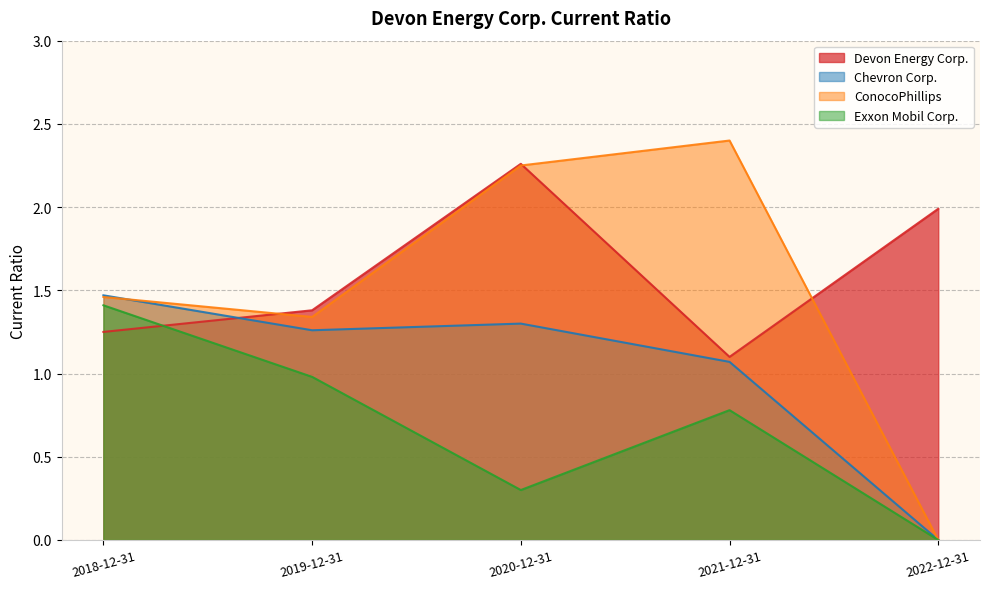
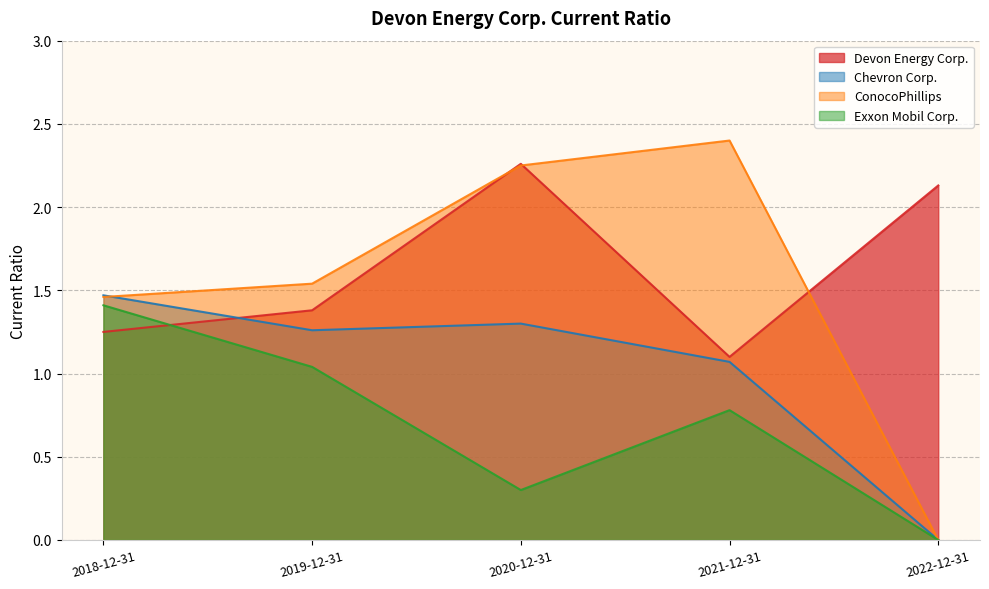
  {
    "Devon Energy Corp.": {
      "2018-12-31": 1.25,
      "2019-12-31": 1.38,
      "2021-12-31": 1.10,
-     "2022-12-31": 1.99
+     "2022-12-31": 2.13
    },
    "Chevron Corp.": {
      "2019-12-31": 1.26,
      "2020-12-31": 1.30,
      "2021-12-31": 1.07
    },
    "ConocoPhillips": {
-     "2019-12-31": 1.34,
+     "2019-12-31": 1.54,
      "2021-12-31": 2.40
    },
    "Exxon Mobil Corp.": {
      "2018-12-31": 1.41,
-     "2019-12-31": 0.98,
+     "2019-12-31": 1.04,
      "2020-12-31": 0.30,
      "2021-12-31": 0.78
    }
  }
